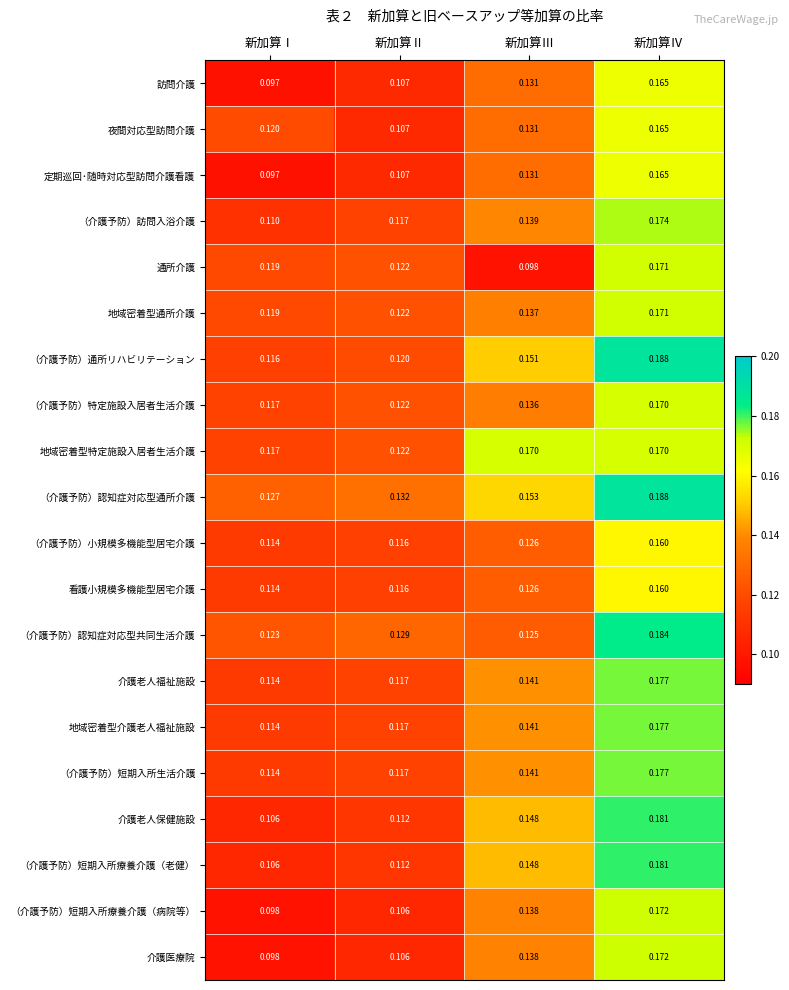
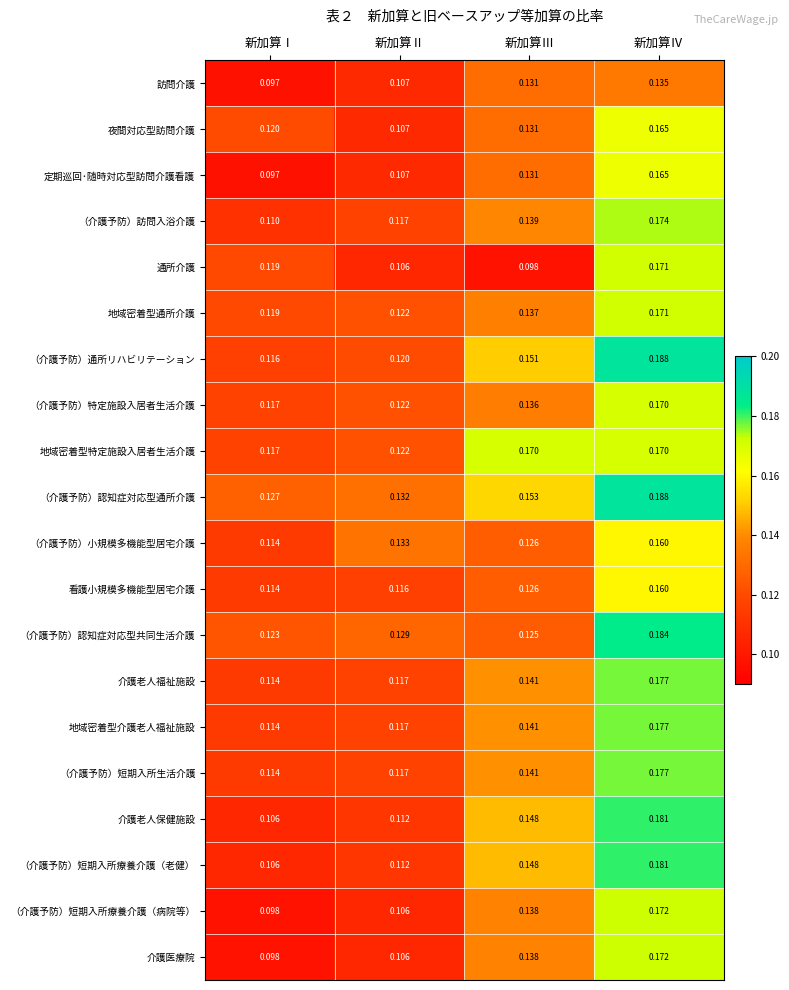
  {
    "訪問介護": {
      "新加算Ⅰ": 0.097,
      "新加算Ⅱ": 0.107,
      "新加算Ⅲ": 0.131,
-     "新加算Ⅳ": 0.165
+     "新加算Ⅳ": 0.135
    },
    "夜間対応型訪問介護": {
      "新加算Ⅰ": 0.120,
      "新加算Ⅱ": 0.107,
      "新加算Ⅲ": 0.131,
      "新加算Ⅳ": 0.165
    },
    "定期巡回･随時対応型訪問介護看護": {
      "新加算Ⅰ": 0.097,
      "新加算Ⅱ": 0.107,
      "新加算Ⅲ": 0.131,
      "新加算Ⅳ": 0.165
    },
    "（介護予防）訪問入浴介護": {
      "新加算Ⅰ": 0.110,
      "新加算Ⅱ": 0.117,
      "新加算Ⅲ": 0.139,
      "新加算Ⅳ": 0.174
    },
    "通所介護": {
      "新加算Ⅰ": 0.119,
-     "新加算Ⅱ": 0.122,
+     "新加算Ⅱ": 0.106,
      "新加算Ⅲ": 0.098,
      "新加算Ⅳ": 0.171
    },
    "地域密着型通所介護": {
      "新加算Ⅰ": 0.119,
      "新加算Ⅱ": 0.122,
      "新加算Ⅲ": 0.137,
      "新加算Ⅳ": 0.171
    },
    "（介護予防）通所リハビリテーション": {
      "新加算Ⅰ": 0.116,
      "新加算Ⅱ": 0.120,
      "新加算Ⅲ": 0.151,
      "新加算Ⅳ": 0.188
    },
    "（介護予防）特定施設入居者生活介護": {
      "新加算Ⅰ": 0.117,
      "新加算Ⅱ": 0.122,
      "新加算Ⅲ": 0.136,
      "新加算Ⅳ": 0.170
    },
    "地域密着型特定施設入居者生活介護": {
      "新加算Ⅰ": 0.117,
      "新加算Ⅱ": 0.122,
      "新加算Ⅲ": 0.170,
      "新加算Ⅳ": 0.170
    },
    "（介護予防）認知症対応型通所介護": {
      "新加算Ⅰ": 0.127,
      "新加算Ⅱ": 0.132,
      "新加算Ⅲ": 0.153,
      "新加算Ⅳ": 0.188
    },
    "（介護予防）小規模多機能型居宅介護": {
      "新加算Ⅰ": 0.114,
-     "新加算Ⅱ": 0.116,
+     "新加算Ⅱ": 0.133,
      "新加算Ⅲ": 0.126,
      "新加算Ⅳ": 0.160
    },
    "看護小規模多機能型居宅介護": {
      "新加算Ⅰ": 0.114,
      "新加算Ⅱ": 0.116,
      "新加算Ⅲ": 0.126,
      "新加算Ⅳ": 0.160
    },
    "（介護予防）認知症対応型共同生活介護": {
      "新加算Ⅰ": 0.123,
      "新加算Ⅱ": 0.129,
      "新加算Ⅲ": 0.125,
      "新加算Ⅳ": 0.184
    },
    "介護老人福祉施設": {
      "新加算Ⅰ": 0.114,
      "新加算Ⅱ": 0.117,
      "新加算Ⅲ": 0.141,
      "新加算Ⅳ": 0.177
    },
    "地域密着型介護老人福祉施設": {
      "新加算Ⅰ": 0.114,
      "新加算Ⅱ": 0.117,
      "新加算Ⅲ": 0.141,
      "新加算Ⅳ": 0.177
    },
    "（介護予防）短期入所生活介護": {
      "新加算Ⅰ": 0.114,
      "新加算Ⅱ": 0.117,
      "新加算Ⅲ": 0.141,
      "新加算Ⅳ": 0.177
    },
    "介護老人保健施設": {
      "新加算Ⅰ": 0.106,
      "新加算Ⅱ": 0.112,
      "新加算Ⅲ": 0.148,
      "新加算Ⅳ": 0.181
    },
    "（介護予防）短期入所療養介護（老健）": {
      "新加算Ⅰ": 0.106,
      "新加算Ⅱ": 0.112,
      "新加算Ⅲ": 0.148,
      "新加算Ⅳ": 0.181
    },
    "（介護予防）短期入所療養介護（病院等）": {
      "新加算Ⅰ": 0.098,
      "新加算Ⅱ": 0.106,
      "新加算Ⅲ": 0.138,
      "新加算Ⅳ": 0.172
    },
    "介護医療院": {
      "新加算Ⅰ": 0.098,
      "新加算Ⅱ": 0.106,
      "新加算Ⅲ": 0.138,
      "新加算Ⅳ": 0.172
    }
  }
